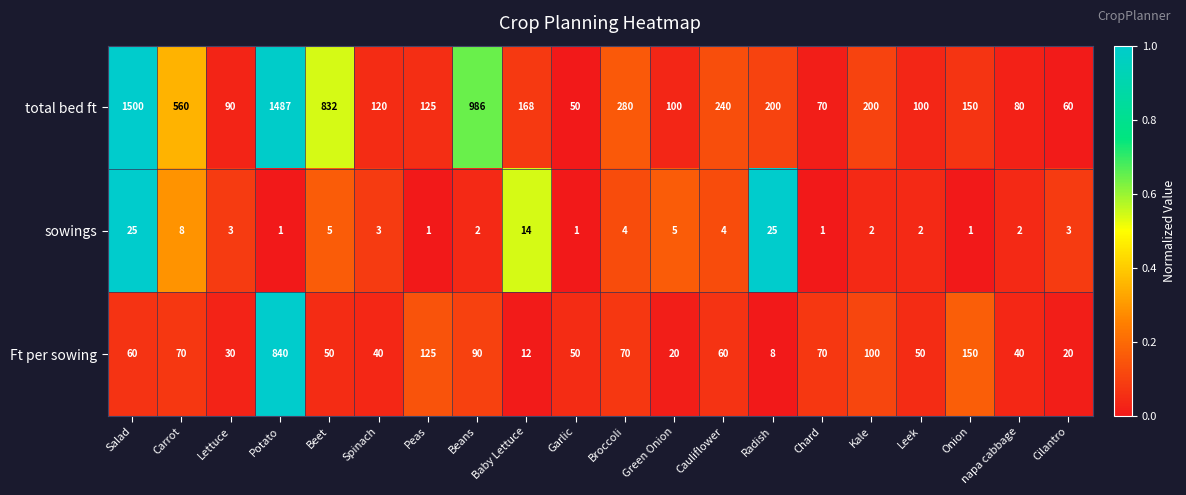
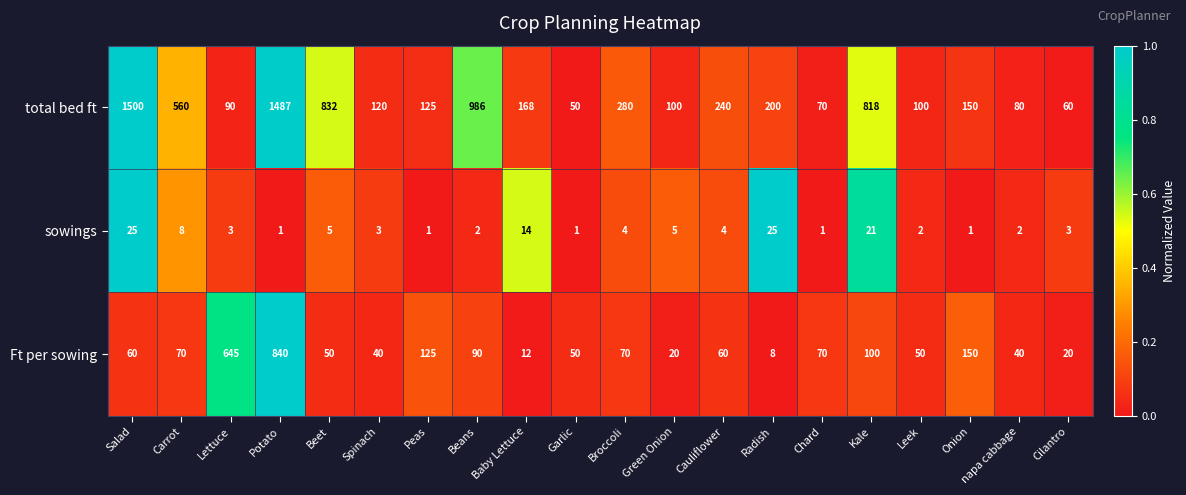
  {
    "total bed ft": {
      "Salad": 1500,
      "Carrot": 560,
      "Lettuce": 90,
      "Potato": 1487,
      "Beet": 832,
      "Spinach": 120,
      "Peas": 125,
      "Beans": 986,
      "Baby Lettuce": 168,
      "Garlic": 50,
      "Broccoli": 280,
      "Green Onion": 100,
      "Cauliflower": 240,
      "Radish": 200,
      "Chard": 70,
-     "Kale": 200,
+     "Kale": 818,
      "Leek": 100,
      "Onion": 150,
      "napa cabbage": 80,
      "Cilantro": 60
    },
    "sowings": {
      "Salad": 25,
      "Carrot": 8,
      "Lettuce": 3,
      "Potato": 1,
      "Beet": 5,
      "Spinach": 3,
      "Peas": 1,
      "Beans": 2,
      "Baby Lettuce": 14,
      "Garlic": 1,
      "Broccoli": 4,
      "Green Onion": 5,
      "Cauliflower": 4,
      "Radish": 25,
      "Chard": 1,
-     "Kale": 2,
+     "Kale": 21,
      "Leek": 2,
      "Onion": 1,
      "napa cabbage": 2,
      "Cilantro": 3
    },
    "Ft per sowing": {
      "Salad": 60,
      "Carrot": 70,
-     "Lettuce": 30,
+     "Lettuce": 645,
      "Potato": 840,
      "Beet": 50,
      "Spinach": 40,
      "Peas": 125,
      "Beans": 90,
      "Baby Lettuce": 12,
      "Garlic": 50,
      "Broccoli": 70,
      "Green Onion": 20,
      "Cauliflower": 60,
      "Radish": 8,
      "Chard": 70,
      "Kale": 100,
      "Leek": 50,
      "Onion": 150,
      "napa cabbage": 40,
      "Cilantro": 20
    }
  }
